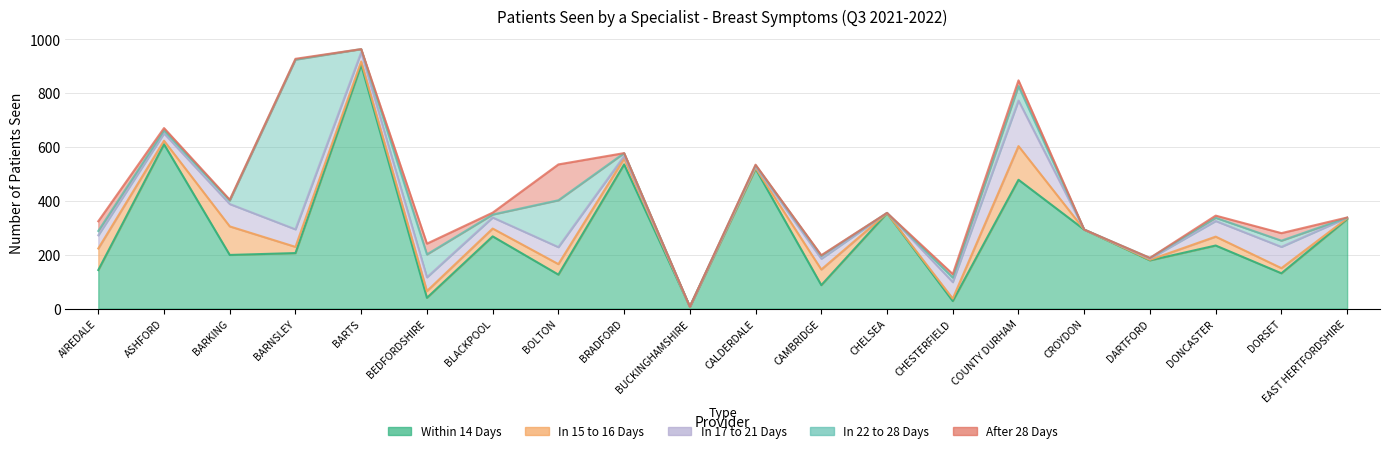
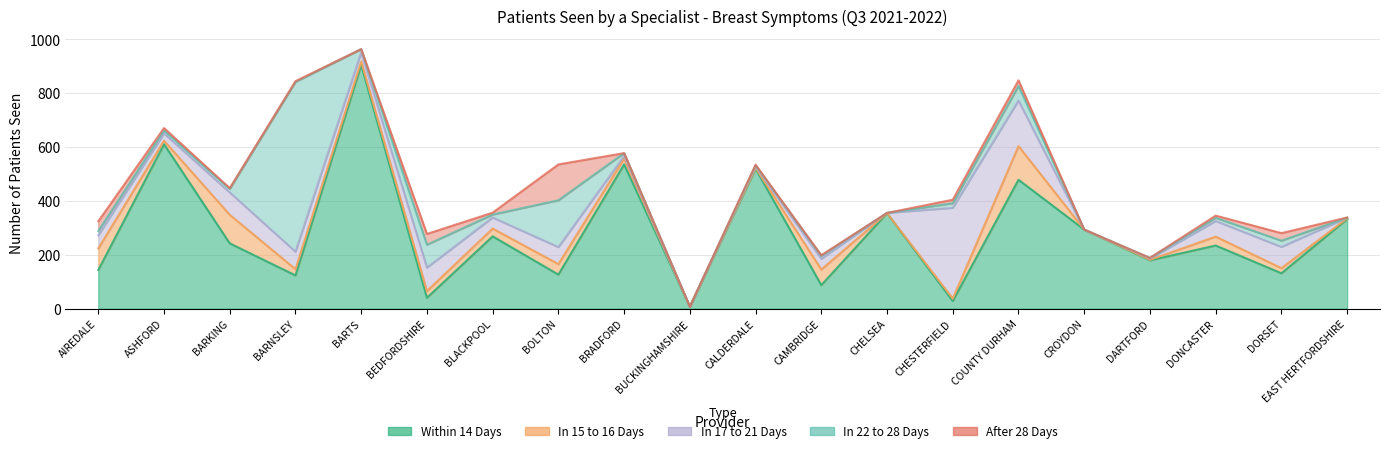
  {
    "Within 14 Days": {
      "AIREDALE": 140,
      "ASHFORD": 610,
-     "BARKING": 200,
-     "BARNSLEY": 210,
+     "BARKING": 240,
+     "BARNSLEY": 120,
      "BARTS": 900,
      "BEDFORDSHIRE": 40,
      "BLACKPOOL": 270,
      "BOLTON": 130,
      "BRADFORD": 540,
      "CAMBRIDGE": 90,
      "COUNTY DURHAM": 480,
      "DONCASTER": 230,
      "DORSET": 130
    },
    "In 17 to 21 Days": {
      "AIREDALE": 50,
      "ASHFORD": 30,
      "BARKING": 80,
      "BARNSLEY": 70,
      "BARTS": 30,
-     "BEDFORDSHIRE": 50,
+     "BEDFORDSHIRE": 90,
      "BLACKPOOL": 40,
      "BOLTON": 60,
      "CAMBRIDGE": 40,
-     "CHESTERFIELD": 60,
+     "CHESTERFIELD": 340,
      "COUNTY DURHAM": 170,
      "DONCASTER": 60,
      "DORSET": 80
    },
    "In 22 to 28 Days": {
      "AIREDALE": 20,
      "BEDFORDSHIRE": 90,
      "BOLTON": 170,
      "CHESTERFIELD": 20,
      "COUNTY DURHAM": 50,
      "DORSET": 20
    }
  }
